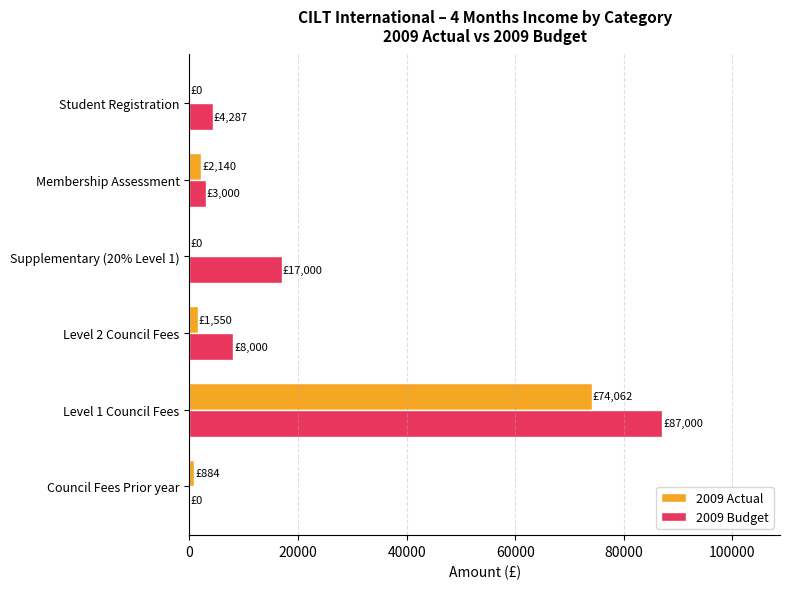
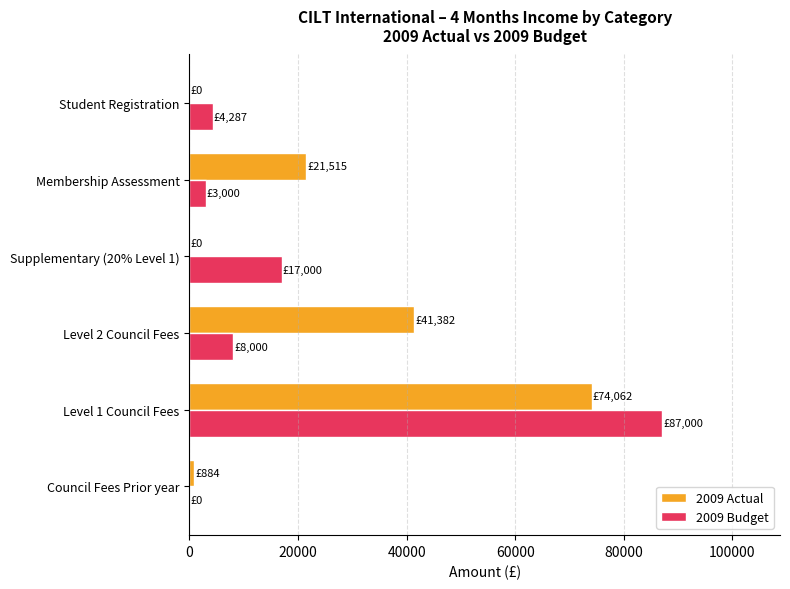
  {
    "2009 Actual": {
      "Student Registration": "£0",
-     "Membership Assessment": "£2,140",
+     "Membership Assessment": "£21,515",
      "Supplementary (20% Level 1)": "£0",
-     "Level 2 Council Fees": "£1,550",
+     "Level 2 Council Fees": "£41,382",
      "Level 1 Council Fees": "£74,062",
      "Council Fees Prior year": "£884"
    },
    "2009 Budget": {
      "Student Registration": "£4,287",
      "Membership Assessment": "£3,000",
      "Supplementary (20% Level 1)": "£17,000",
      "Level 2 Council Fees": "£8,000",
      "Level 1 Council Fees": "£87,000",
      "Council Fees Prior year": "£0"
    }
  }
